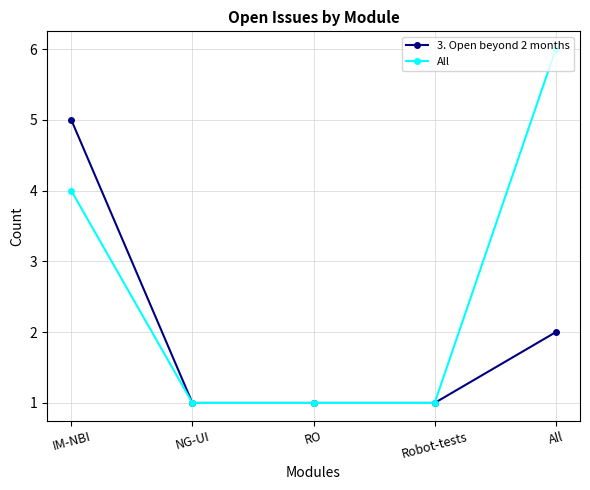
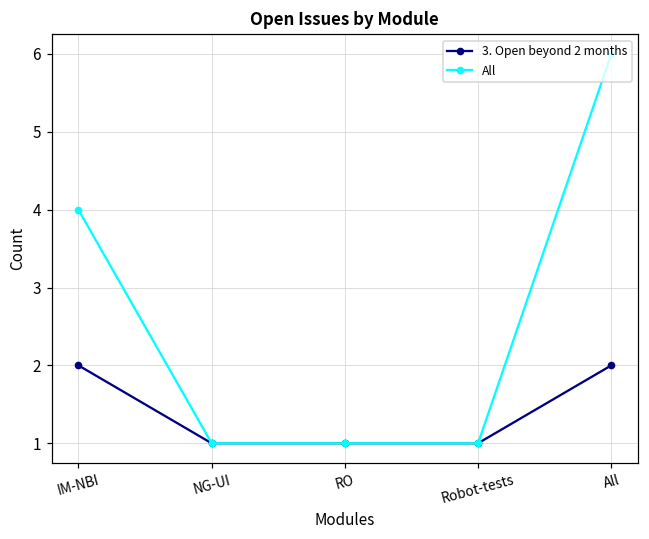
  {
    "3. Open beyond 2 months": {
-     "IM-NBI": 5,
+     "IM-NBI": 2,
      "All": 2
    },
    "All": {
      "IM-NBI": 4
    }
  }
